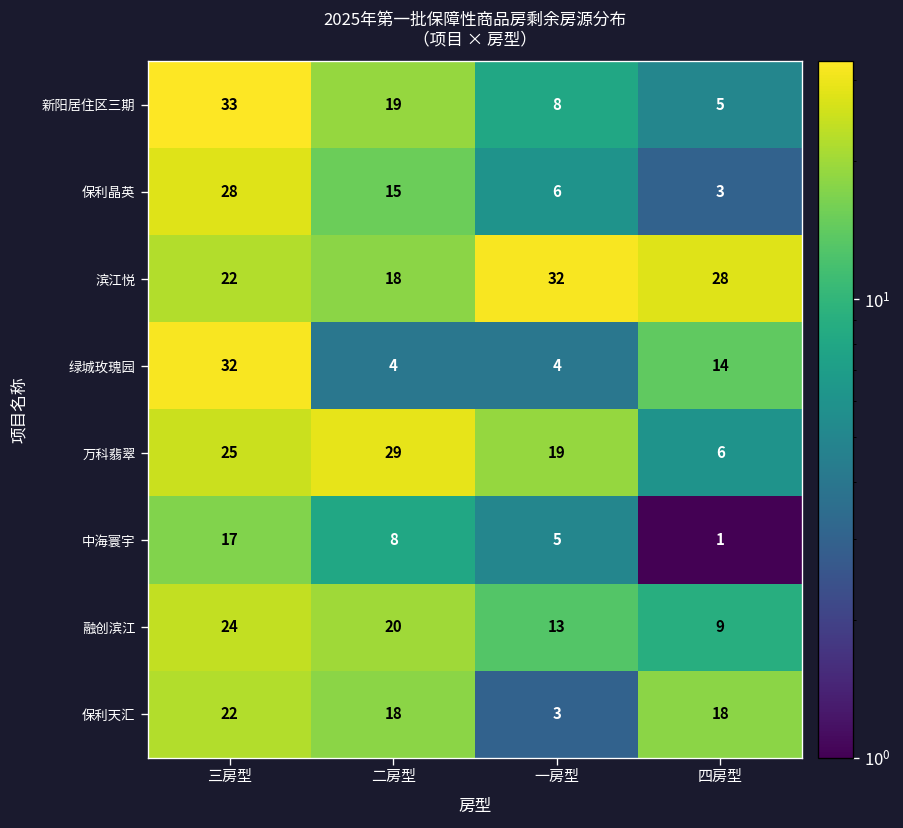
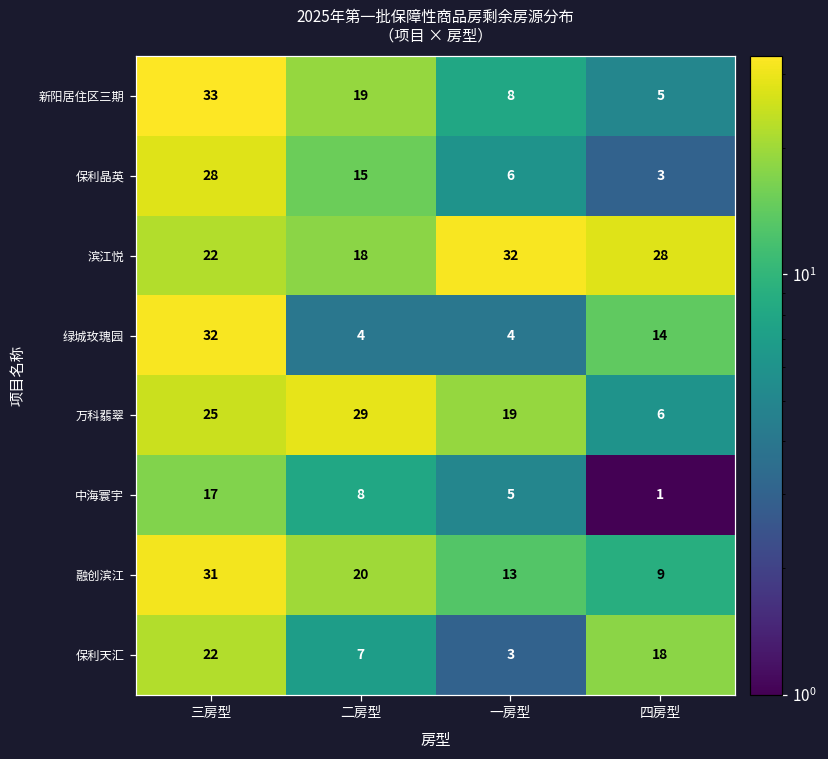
  {
    "新阳居住区三期": {
      "三房型": 33,
      "二房型": 19,
      "一房型": 8,
      "四房型": 5
    },
    "保利晶英": {
      "三房型": 28,
      "二房型": 15,
      "一房型": 6,
      "四房型": 3
    },
    "滨江悦": {
      "三房型": 22,
      "二房型": 18,
      "一房型": 32,
      "四房型": 28
    },
    "绿城玫瑰园": {
      "三房型": 32,
      "二房型": 4,
      "一房型": 4,
      "四房型": 14
    },
    "万科翡翠": {
      "三房型": 25,
      "二房型": 29,
      "一房型": 19,
      "四房型": 6
    },
    "中海寰宇": {
      "三房型": 17,
      "二房型": 8,
      "一房型": 5,
      "四房型": 1
    },
    "融创滨江": {
-     "三房型": 24,
+     "三房型": 31,
      "二房型": 20,
      "一房型": 13,
      "四房型": 9
    },
    "保利天汇": {
      "三房型": 22,
-     "二房型": 18,
+     "二房型": 7,
      "一房型": 3,
      "四房型": 18
    }
  }
